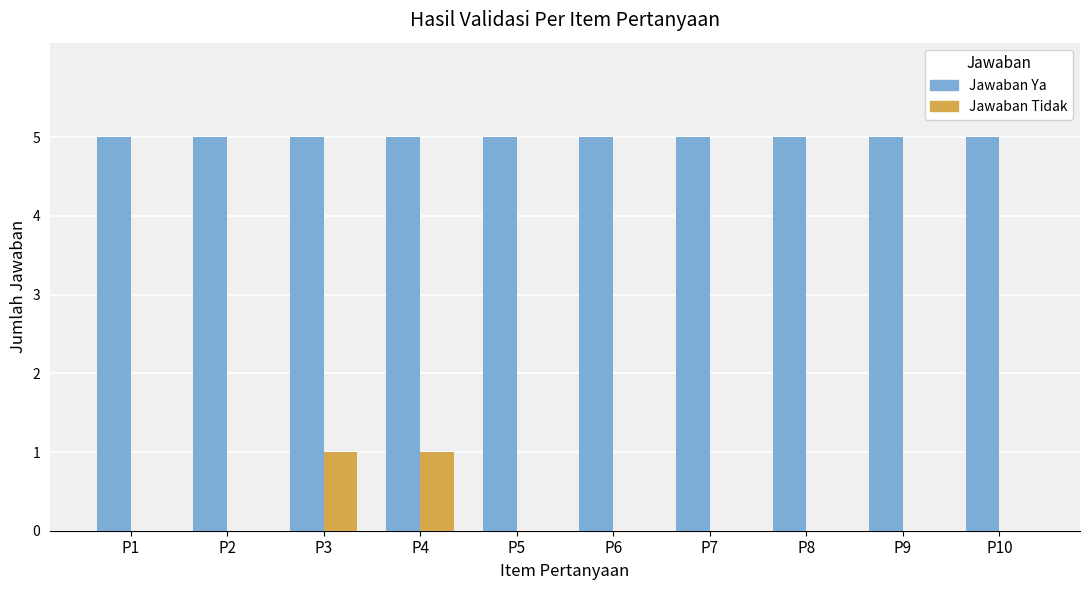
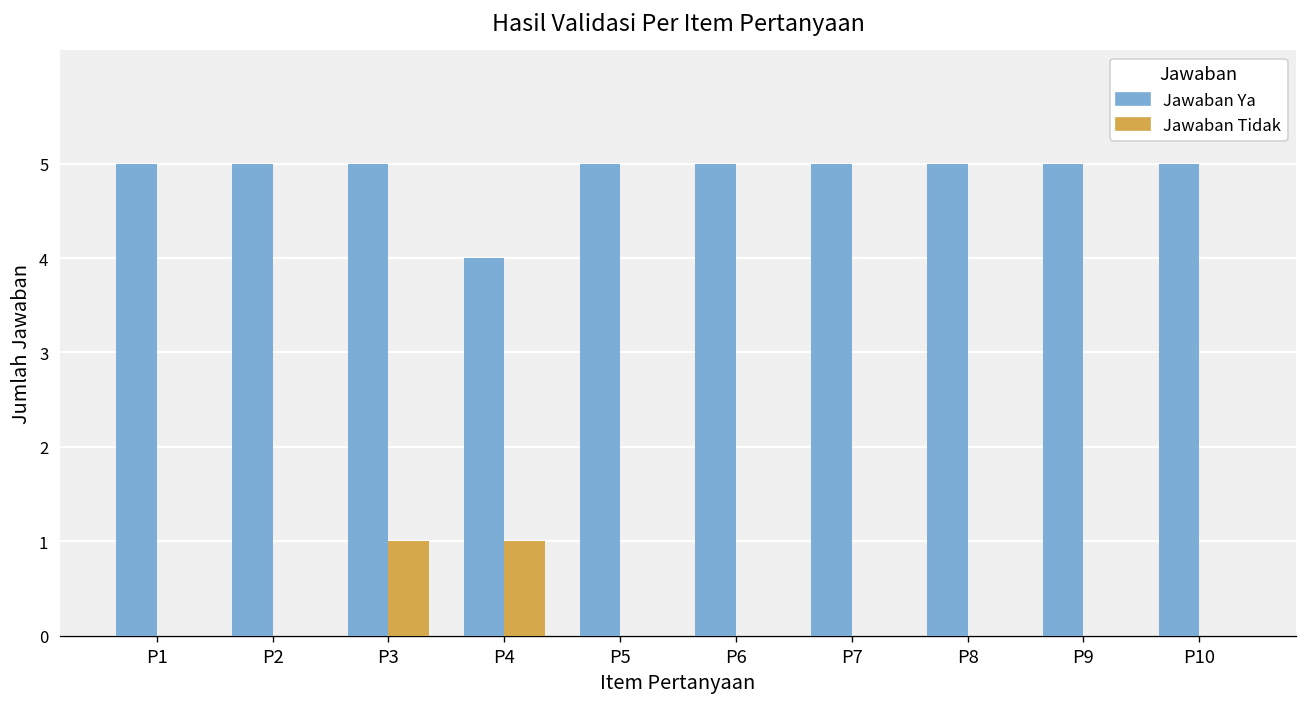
  {
    "Jawaban Ya": {
      "P1": 5,
      "P2": 5,
      "P3": 5,
-     "P4": 5,
+     "P4": 4,
      "P5": 5,
      "P6": 5,
      "P7": 5,
      "P8": 5,
      "P9": 5,
      "P10": 5
    },
    "Jawaban Tidak": {
      "P1": 0,
      "P2": 0,
      "P3": 1,
      "P4": 1,
      "P5": 0,
      "P6": 0,
      "P7": 0,
      "P8": 0,
      "P9": 0,
      "P10": 0
    }
  }
